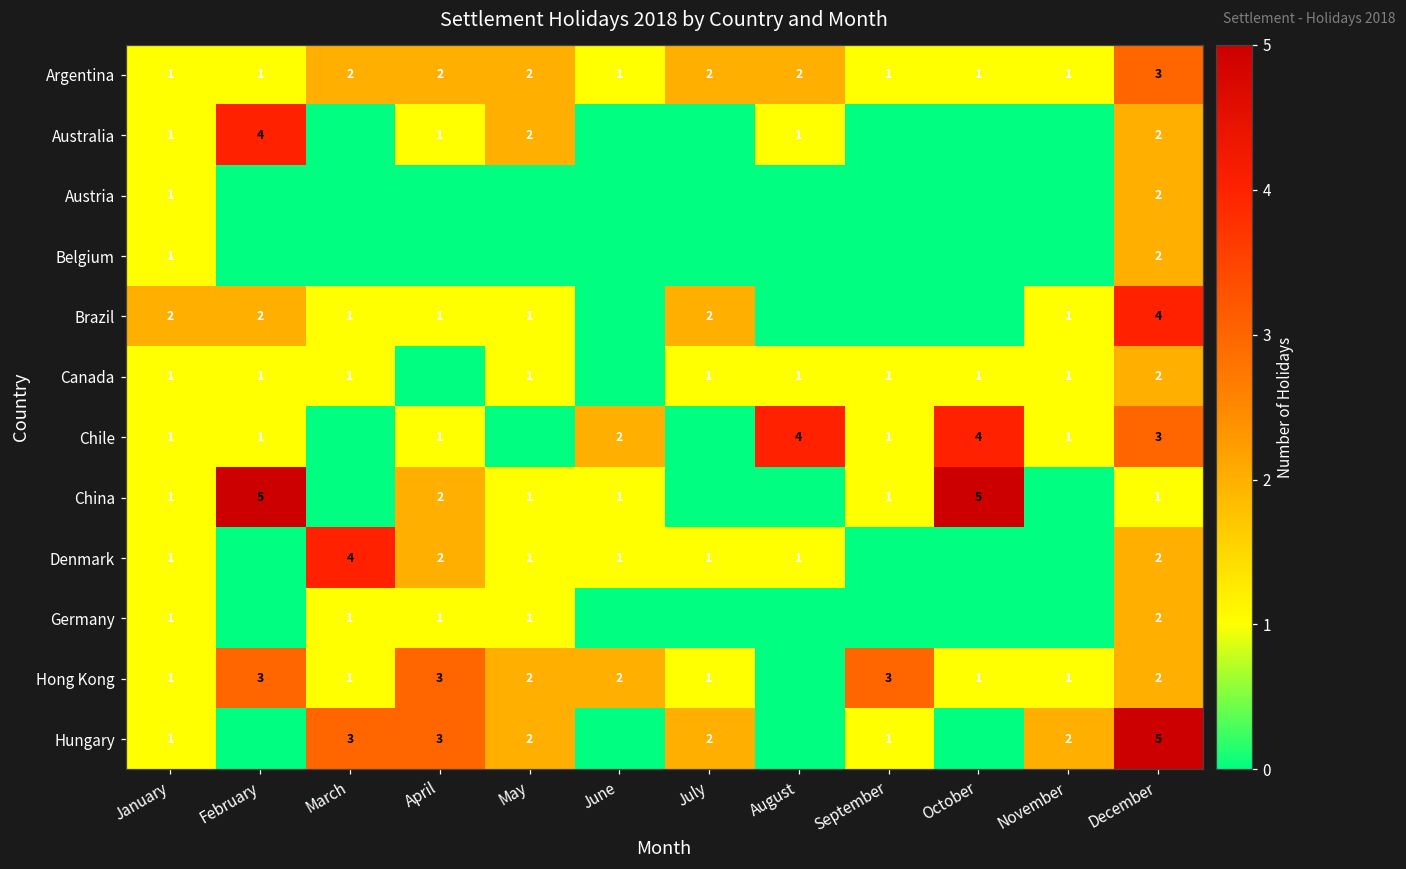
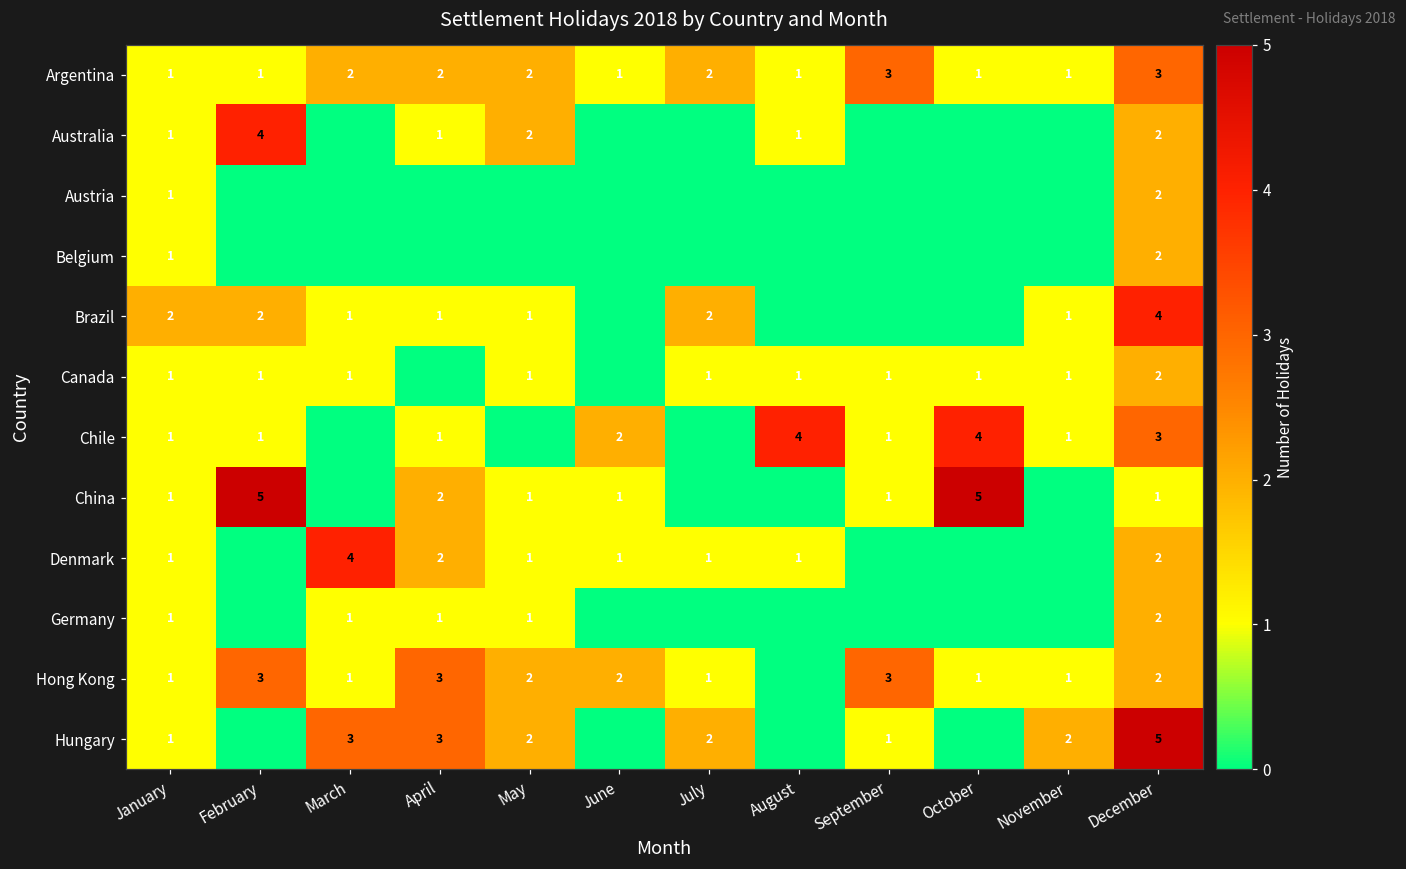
  {
    "Argentina": {
      "January": 1,
      "February": 1,
      "March": 2,
      "April": 2,
      "May": 2,
      "June": 1,
      "July": 2,
-     "August": 2,
-     "September": 1,
+     "August": 1,
+     "September": 3,
      "October": 1,
      "November": 1,
      "December": 3
    },
    "Australia": {
      "January": 1,
      "February": 4,
      "April": 1,
      "May": 2,
      "August": 1,
      "December": 2
    },
    "Austria": {
      "January": 1,
      "December": 2
    },
    "Belgium": {
      "January": 1,
      "December": 2
    },
    "Brazil": {
      "January": 2,
      "February": 2,
      "March": 1,
      "April": 1,
      "May": 1,
      "July": 2,
      "November": 1,
      "December": 4
    },
    "Canada": {
      "January": 1,
      "February": 1,
      "March": 1,
      "May": 1,
      "July": 1,
      "August": 1,
      "September": 1,
      "October": 1,
      "November": 1,
      "December": 2
    },
    "Chile": {
      "January": 1,
      "February": 1,
      "April": 1,
      "June": 2,
      "August": 4,
      "September": 1,
      "October": 4,
      "November": 1,
      "December": 3
    },
    "China": {
      "January": 1,
      "February": 5,
      "April": 2,
      "May": 1,
      "June": 1,
      "September": 1,
      "October": 5,
      "December": 1
    },
    "Denmark": {
      "January": 1,
      "March": 4,
      "April": 2,
      "May": 1,
      "June": 1,
      "July": 1,
      "August": 1,
      "December": 2
    },
    "Germany": {
      "January": 1,
      "March": 1,
      "April": 1,
      "May": 1,
      "December": 2
    },
    "Hong Kong": {
      "January": 1,
      "February": 3,
      "March": 1,
      "April": 3,
      "May": 2,
      "June": 2,
      "July": 1,
      "September": 3,
      "October": 1,
      "November": 1,
      "December": 2
    },
    "Hungary": {
      "January": 1,
      "March": 3,
      "April": 3,
      "May": 2,
      "July": 2,
      "September": 1,
      "November": 2,
      "December": 5
    }
  }
